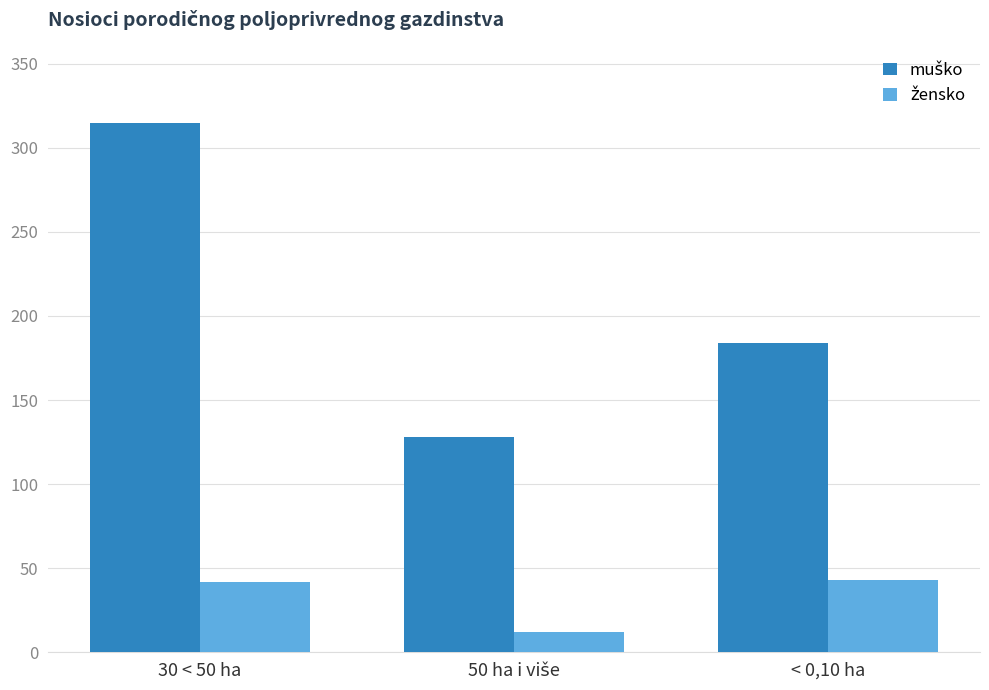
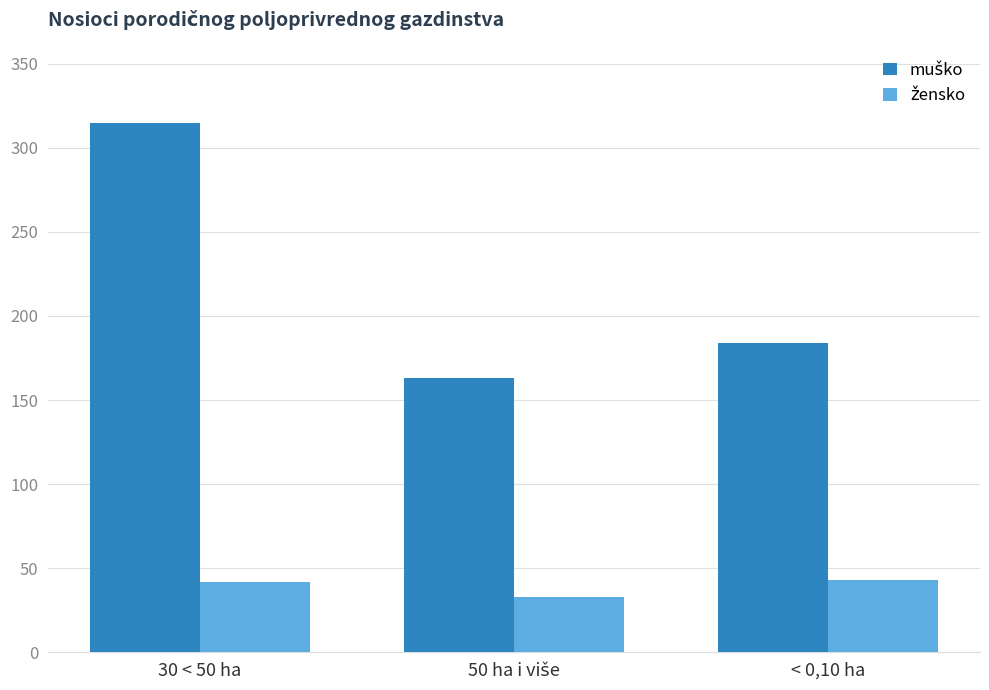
  {
    "muško": {
      "30 < 50 ha": 315,
-     "50 ha i više": 128,
+     "50 ha i više": 163,
      "< 0,10 ha": 184
    },
    "žensko": {
      "30 < 50 ha": 42,
-     "50 ha i više": 12,
+     "50 ha i više": 33,
      "< 0,10 ha": 43
    }
  }
